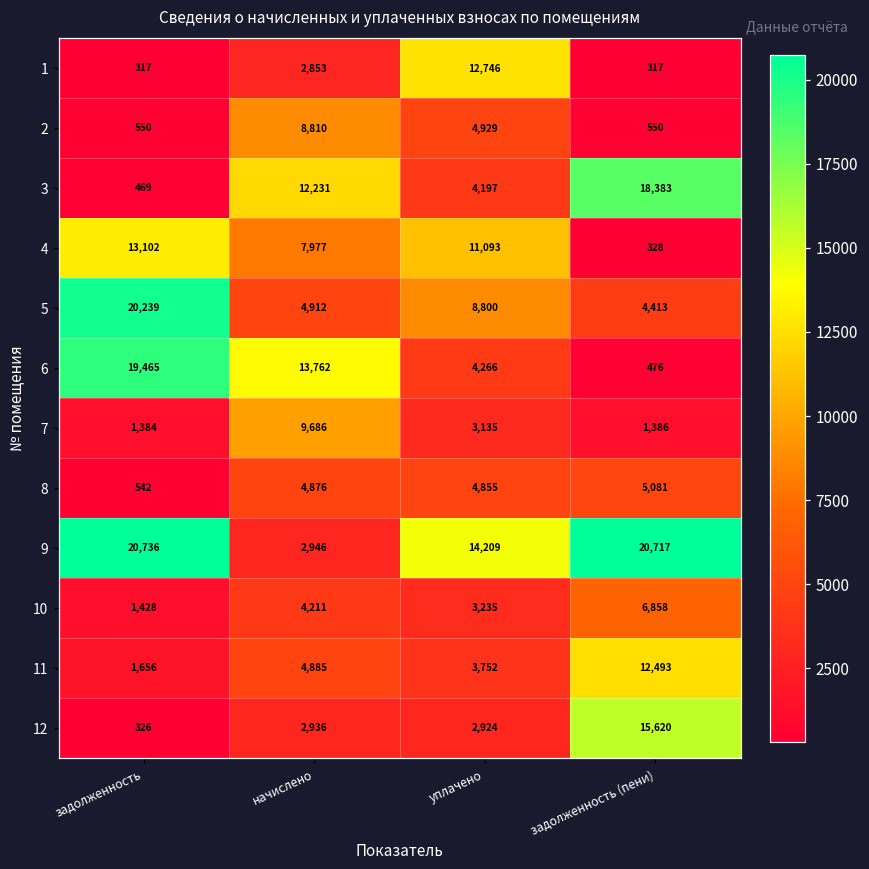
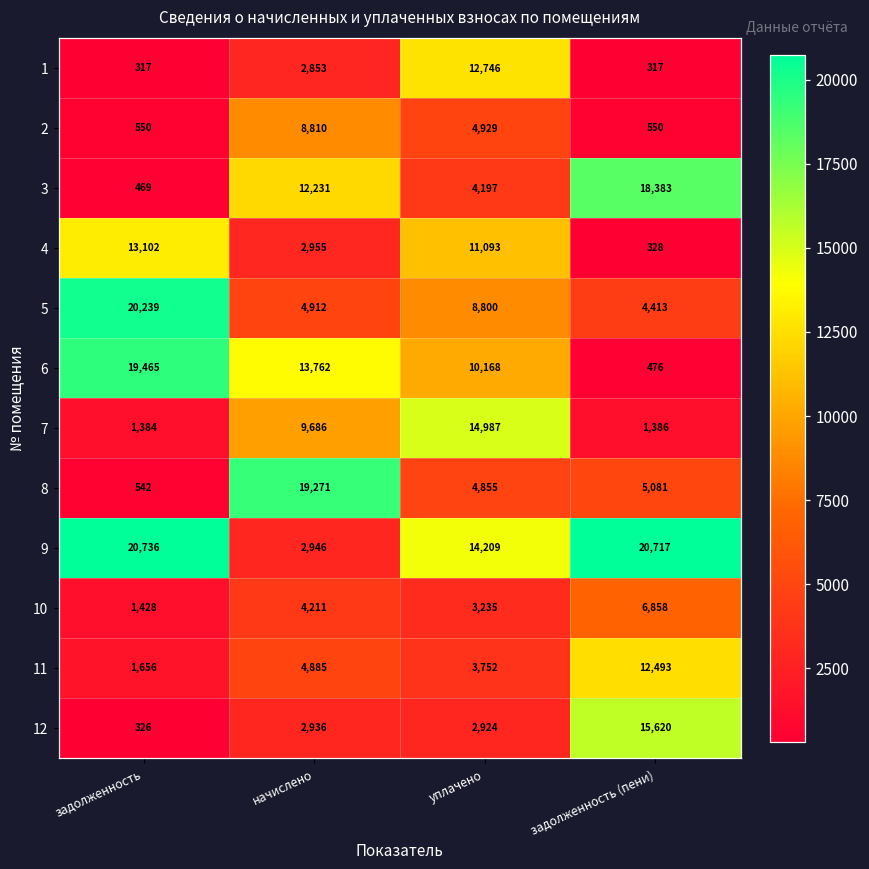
  {
    "1": {
      "задолженность": "317",
      "начислено": "2,853",
      "уплачено": "12,746",
      "задолженность (пени)": "317"
    },
    "2": {
      "задолженность": "550",
      "начислено": "8,810",
      "уплачено": "4,929",
      "задолженность (пени)": "550"
    },
    "3": {
      "задолженность": "469",
      "начислено": "12,231",
      "уплачено": "4,197",
      "задолженность (пени)": "18,383"
    },
    "4": {
      "задолженность": "13,102",
-     "начислено": "7,977",
+     "начислено": "2,955",
      "уплачено": "11,093",
      "задолженность (пени)": "328"
    },
    "5": {
      "задолженность": "20,239",
      "начислено": "4,912",
      "уплачено": "8,800",
      "задолженность (пени)": "4,413"
    },
    "6": {
      "задолженность": "19,465",
      "начислено": "13,762",
-     "уплачено": "4,266",
+     "уплачено": "10,168",
      "задолженность (пени)": "476"
    },
    "7": {
      "задолженность": "1,384",
      "начислено": "9,686",
-     "уплачено": "3,135",
+     "уплачено": "14,987",
      "задолженность (пени)": "1,386"
    },
    "8": {
      "задолженность": "542",
-     "начислено": "4,876",
+     "начислено": "19,271",
      "уплачено": "4,855",
      "задолженность (пени)": "5,081"
    },
    "9": {
      "задолженность": "20,736",
      "начислено": "2,946",
      "уплачено": "14,209",
      "задолженность (пени)": "20,717"
    },
    "10": {
      "задолженность": "1,428",
      "начислено": "4,211",
      "уплачено": "3,235",
      "задолженность (пени)": "6,858"
    },
    "11": {
      "задолженность": "1,656",
      "начислено": "4,885",
      "уплачено": "3,752",
      "задолженность (пени)": "12,493"
    },
    "12": {
      "задолженность": "326",
      "начислено": "2,936",
      "уплачено": "2,924",
      "задолженность (пени)": "15,620"
    }
  }
